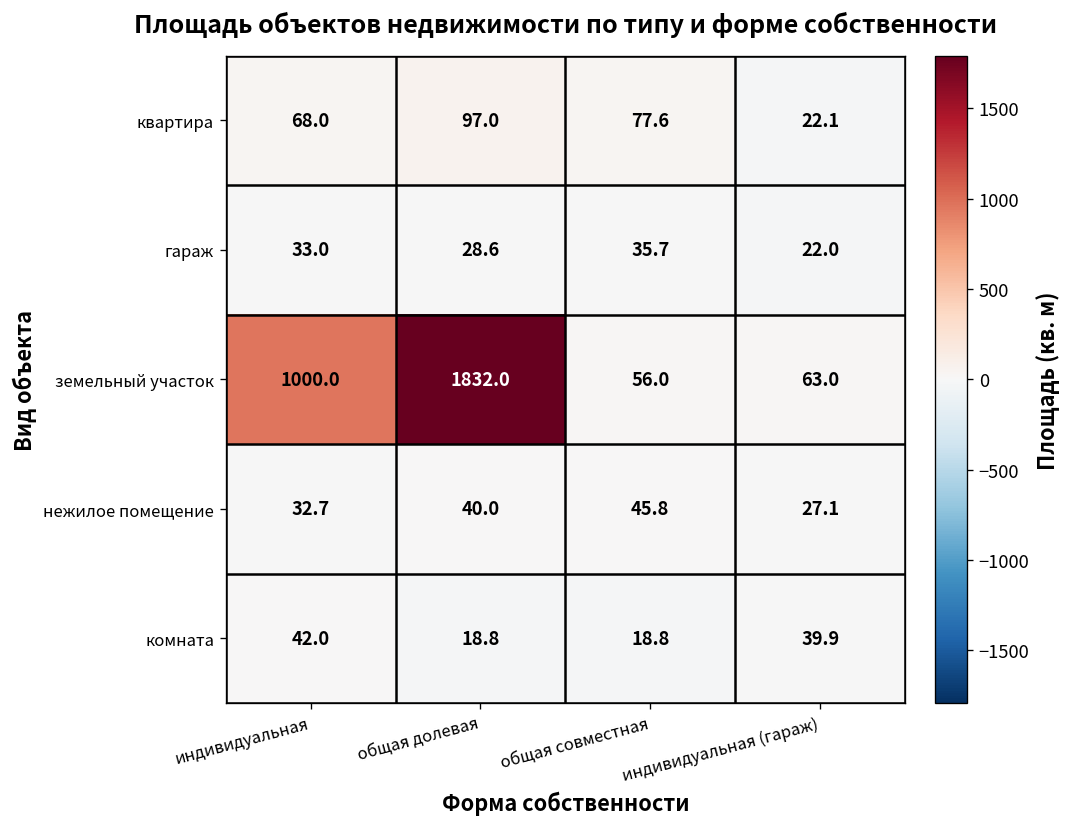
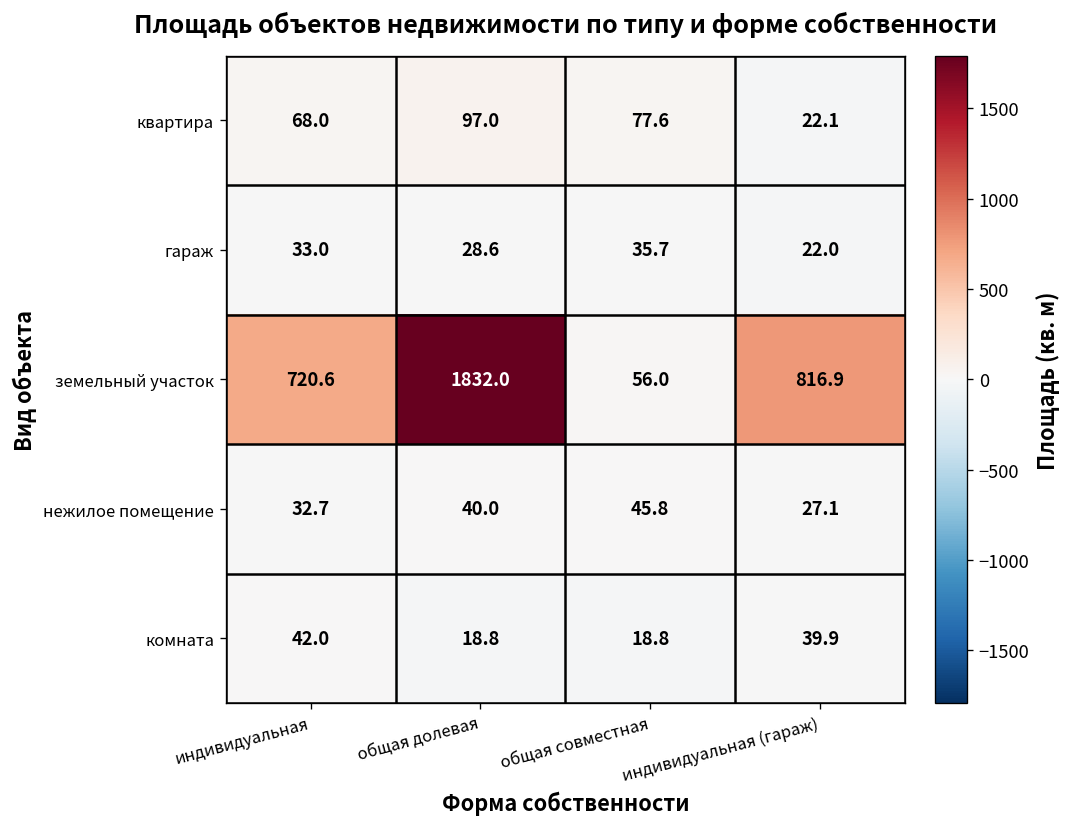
  {
    "квартира": {
      "индивидуальная": 68.0,
      "общая долевая": 97.0,
      "общая совместная": 77.6,
      "индивидуальная (гараж)": 22.1
    },
    "гараж": {
      "индивидуальная": 33.0,
      "общая долевая": 28.6,
      "общая совместная": 35.7,
      "индивидуальная (гараж)": 22.0
    },
    "земельный участок": {
-     "индивидуальная": 1000.0,
+     "индивидуальная": 720.6,
      "общая долевая": 1832.0,
      "общая совместная": 56.0,
-     "индивидуальная (гараж)": 63.0
+     "индивидуальная (гараж)": 816.9
    },
    "нежилое помещение": {
      "индивидуальная": 32.7,
      "общая долевая": 40.0,
      "общая совместная": 45.8,
      "индивидуальная (гараж)": 27.1
    },
    "комната": {
      "индивидуальная": 42.0,
      "общая долевая": 18.8,
      "общая совместная": 18.8,
      "индивидуальная (гараж)": 39.9
    }
  }
